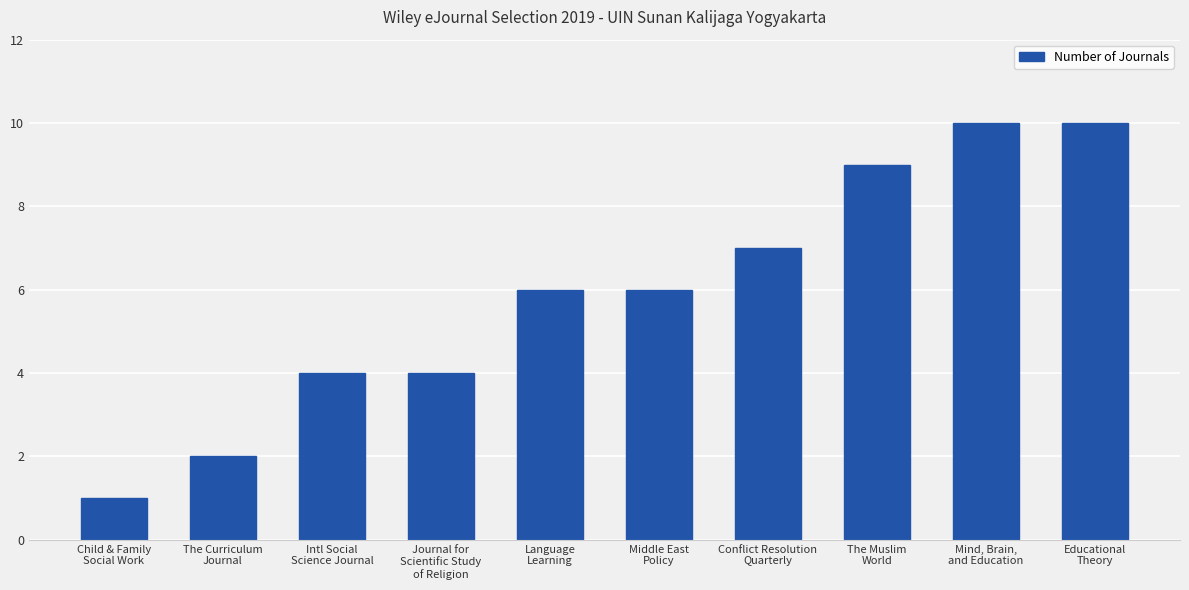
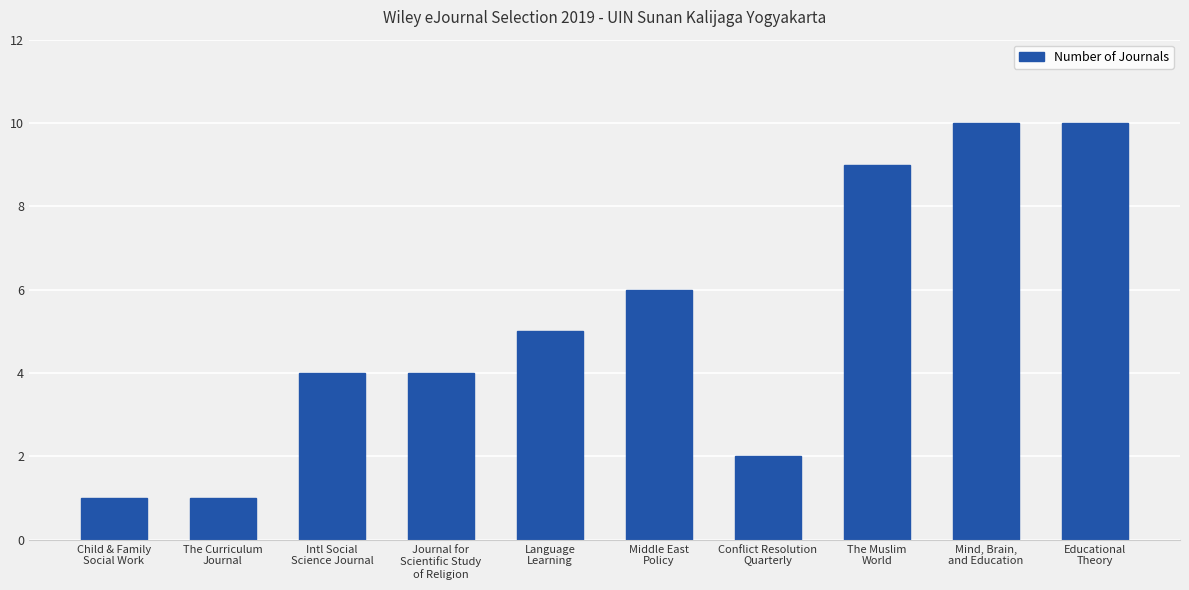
  {
    "Child & Family Social Work": 1,
-   "The Curriculum Journal": 2,
+   "The Curriculum Journal": 1,
    "Intl Social Science Journal": 4,
    "Journal for Scientific Study of Religion": 4,
-   "Language Learning": 6,
+   "Language Learning": 5,
    "Middle East Policy": 6,
-   "Conflict Resolution Quarterly": 7,
+   "Conflict Resolution Quarterly": 2,
    "The Muslim World": 9,
    "Mind, Brain, and Education": 10,
    "Educational Theory": 10
  }
